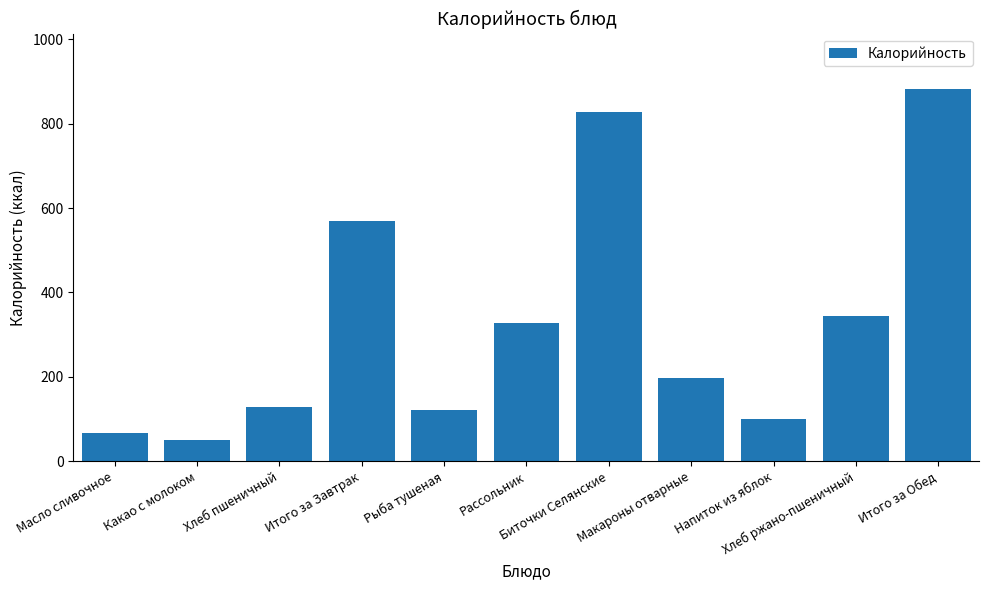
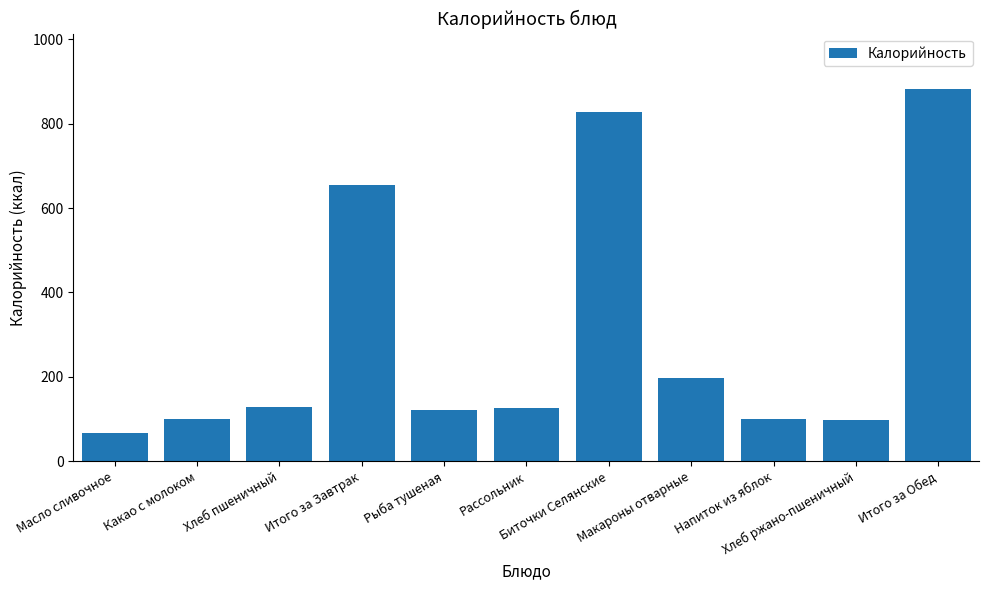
  {
    "Масло сливочное": 70,
-   "Какао с молоком": 50,
+   "Какао с молоком": 100,
    "Хлеб пшеничный": 130,
-   "Итого за Завтрак": 570,
+   "Итого за Завтрак": 650,
    "Рыба тушеная": 120,
-   "Рассольник": 330,
+   "Рассольник": 130,
    "Биточки Селянские": 830,
    "Макароны отварные": 200,
    "Напиток из яблок": 100,
-   "Хлеб ржано-пшеничный": 340,
+   "Хлеб ржано-пшеничный": 100,
    "Итого за Обед": 880
  }
